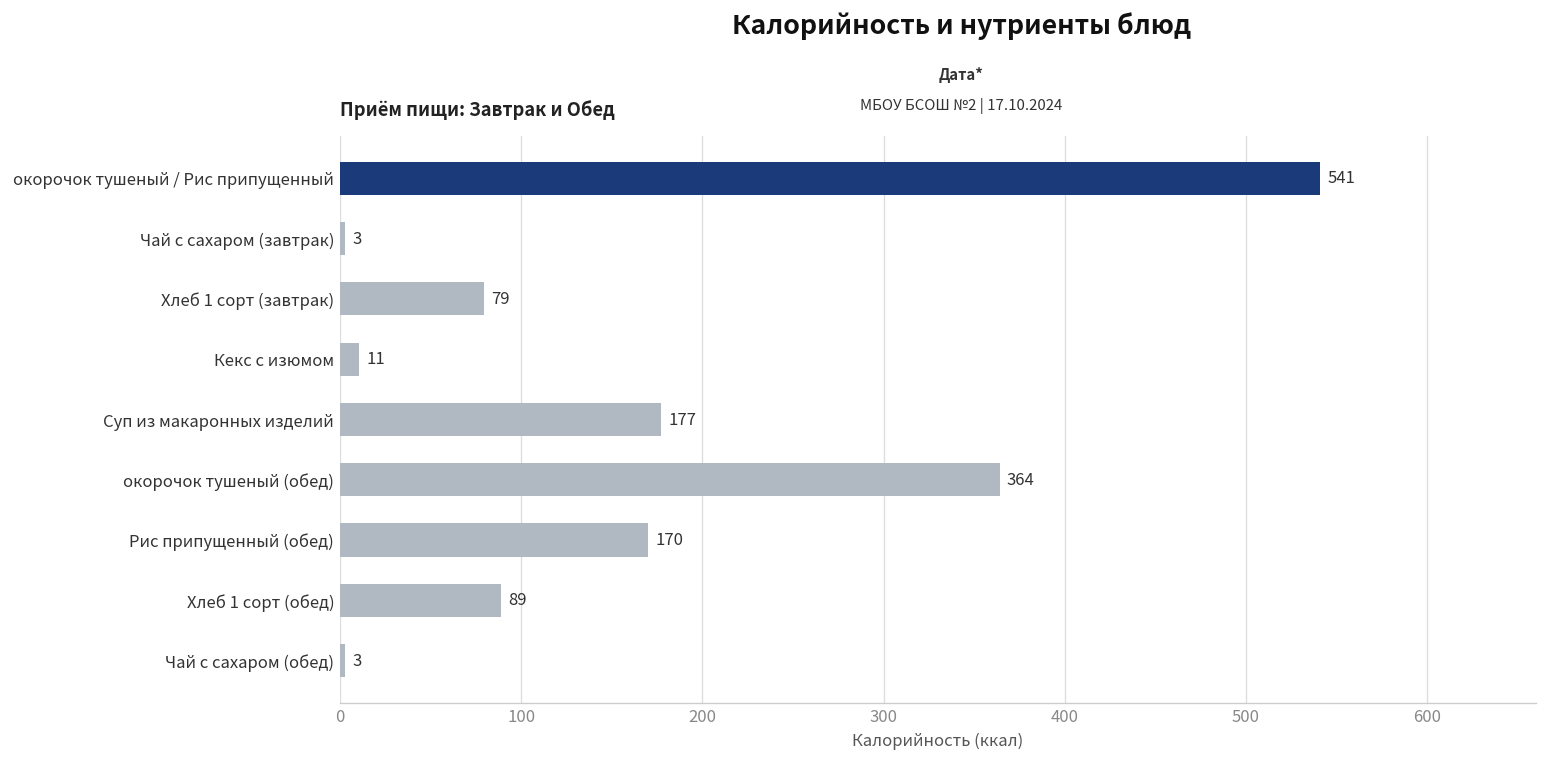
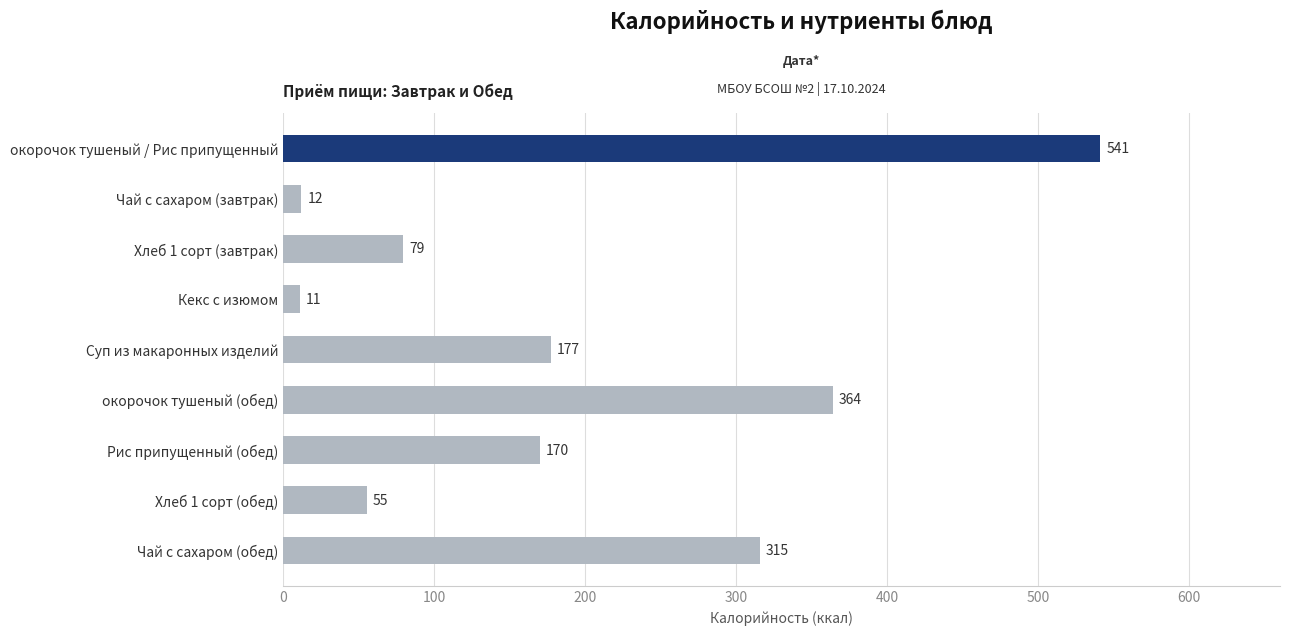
  {
    "окорочок тушеный / Рис припущенный": 541,
-   "Чай с сахаром (завтрак)": 3,
+   "Чай с сахаром (завтрак)": 12,
    "Хлеб 1 сорт (завтрак)": 79,
    "Кекс с изюмом": 11,
    "Суп из макаронных изделий": 177,
    "окорочок тушеный (обед)": 364,
    "Рис припущенный (обед)": 170,
-   "Хлеб 1 сорт (обед)": 89,
-   "Чай с сахаром (обед)": 3
+   "Хлеб 1 сорт (обед)": 55,
+   "Чай с сахаром (обед)": 315
  }
